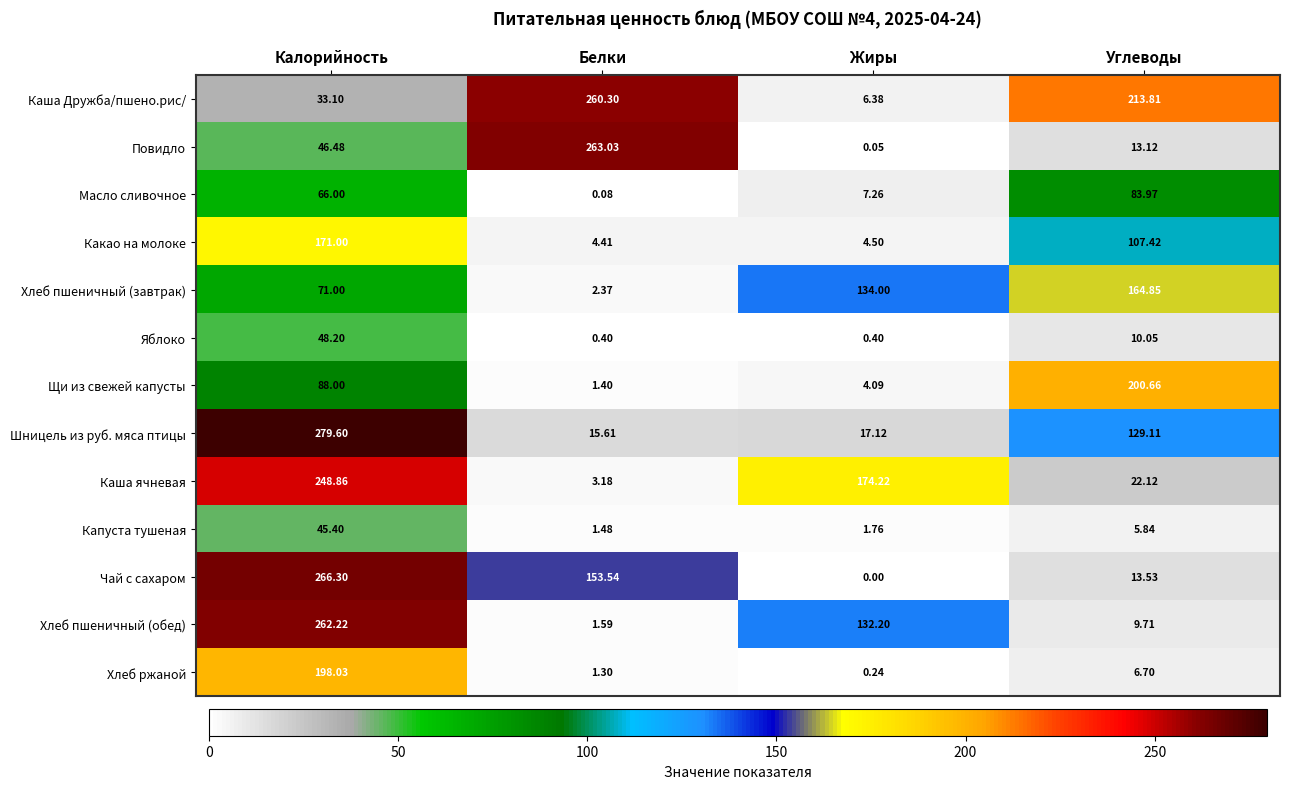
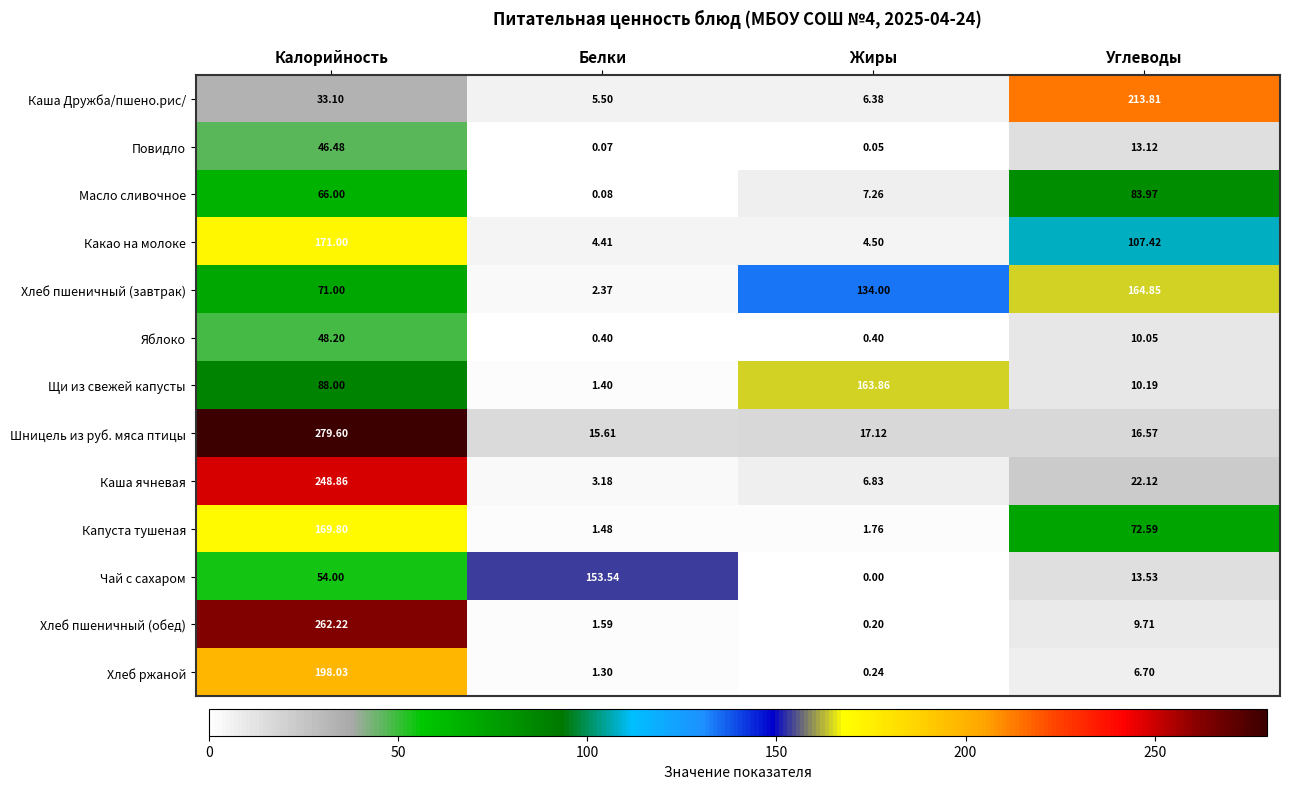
  {
    "Каша Дружба/пшено.рис/": {
      "Калорийность": 33.10,
-     "Белки": 260.30,
+     "Белки": 5.50,
      "Жиры": 6.38,
      "Углеводы": 213.81
    },
    "Повидло": {
      "Калорийность": 46.48,
-     "Белки": 263.03,
+     "Белки": 0.07,
      "Жиры": 0.05,
      "Углеводы": 13.12
    },
    "Масло сливочное": {
      "Калорийность": 66.00,
      "Белки": 0.08,
      "Жиры": 7.26,
      "Углеводы": 83.97
    },
    "Какао на молоке": {
      "Калорийность": 171.00,
      "Белки": 4.41,
      "Жиры": 4.50,
      "Углеводы": 107.42
    },
    "Хлеб пшеничный (завтрак)": {
      "Калорийность": 71.00,
      "Белки": 2.37,
      "Жиры": 134.00,
      "Углеводы": 164.85
    },
    "Яблоко": {
      "Калорийность": 48.20,
      "Белки": 0.40,
      "Жиры": 0.40,
      "Углеводы": 10.05
    },
    "Щи из свежей капусты": {
      "Калорийность": 88.00,
      "Белки": 1.40,
-     "Жиры": 4.09,
-     "Углеводы": 200.66
+     "Жиры": 163.86,
+     "Углеводы": 10.19
    },
    "Шницель из руб. мяса птицы": {
      "Калорийность": 279.60,
      "Белки": 15.61,
      "Жиры": 17.12,
-     "Углеводы": 129.11
+     "Углеводы": 16.57
    },
    "Каша ячневая": {
      "Калорийность": 248.86,
      "Белки": 3.18,
-     "Жиры": 174.22,
+     "Жиры": 6.83,
      "Углеводы": 22.12
    },
    "Капуста тушеная": {
-     "Калорийность": 45.40,
+     "Калорийность": 169.80,
      "Белки": 1.48,
      "Жиры": 1.76,
-     "Углеводы": 5.84
+     "Углеводы": 72.59
    },
    "Чай с сахаром": {
-     "Калорийность": 266.30,
+     "Калорийность": 54.00,
      "Белки": 153.54,
      "Жиры": 0.00,
      "Углеводы": 13.53
    },
    "Хлеб пшеничный (обед)": {
      "Калорийность": 262.22,
      "Белки": 1.59,
-     "Жиры": 132.20,
+     "Жиры": 0.20,
      "Углеводы": 9.71
    },
    "Хлеб ржаной": {
      "Калорийность": 198.03,
      "Белки": 1.30,
      "Жиры": 0.24,
      "Углеводы": 6.70
    }
  }
